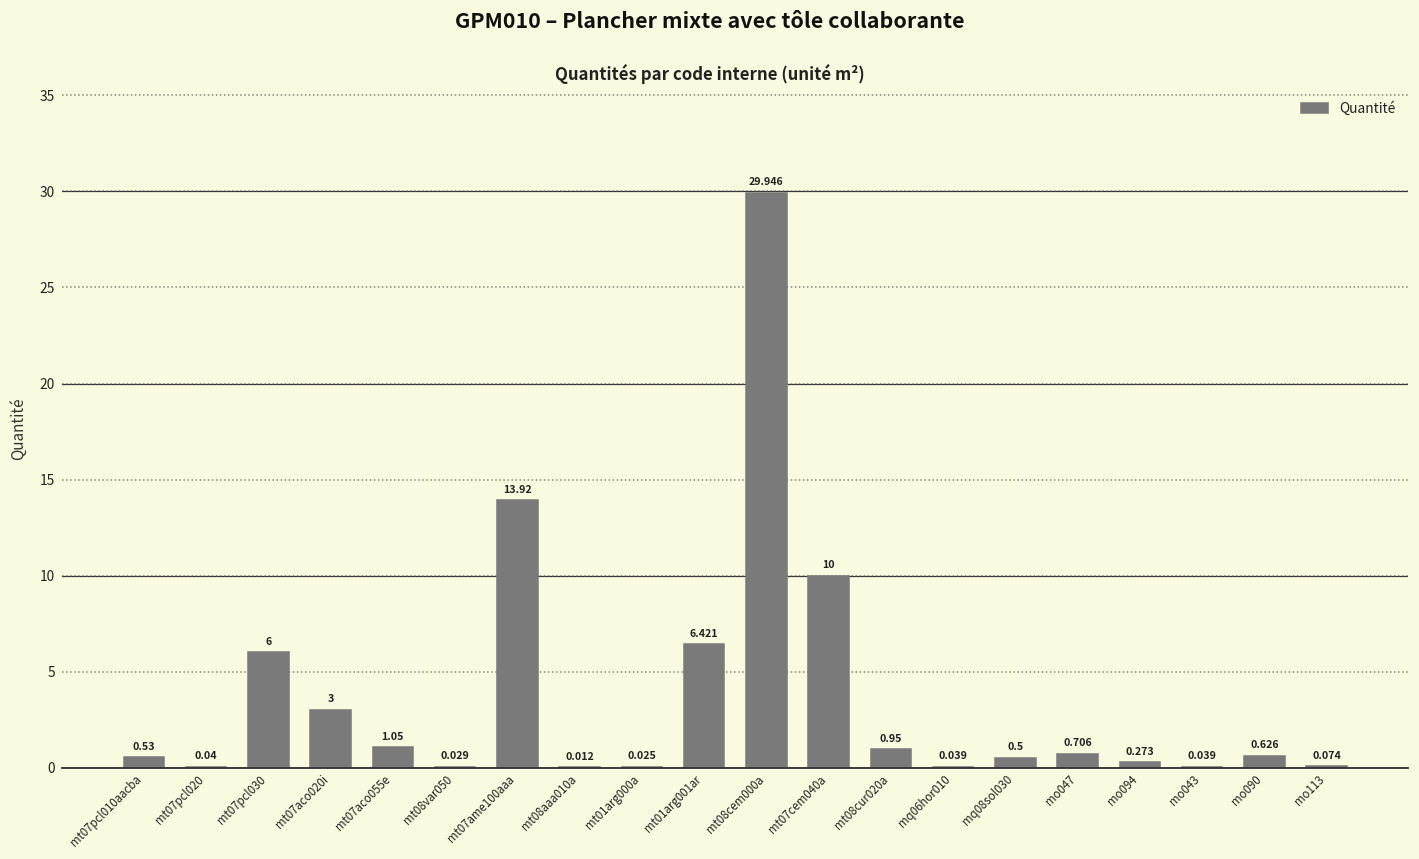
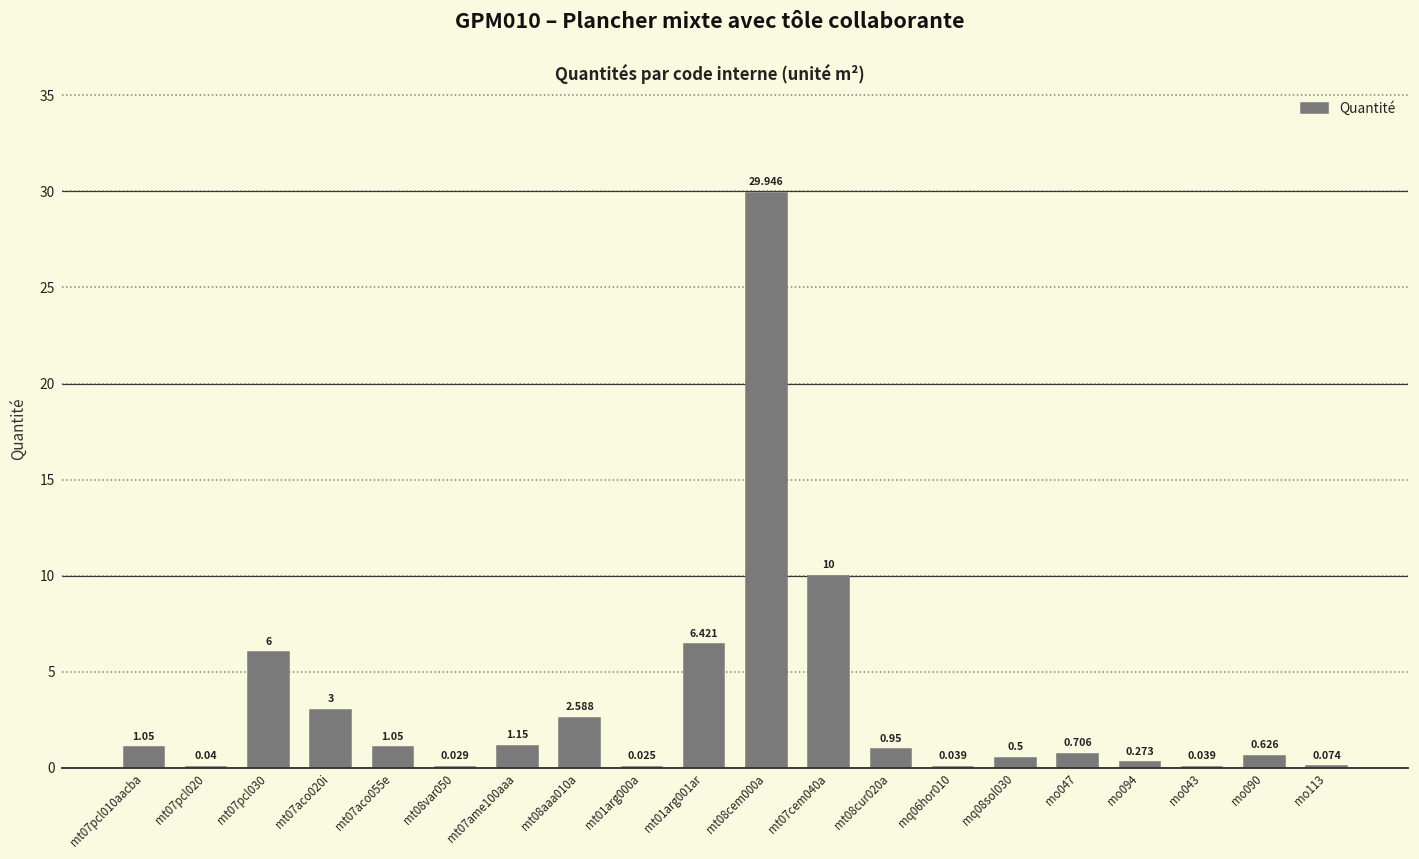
  {
-   "mt07pcl010aacba": 0.53,
+   "mt07pcl010aacba": 1.05,
    "mt07pcl020": 0.04,
    "mt07pcl030": 6,
    "mt07aco020i": 3,
    "mt07aco055e": 1.05,
    "mt08var050": 0.029,
-   "mt07ame100aaa": 13.92,
-   "mt08aaa010a": 0.012,
+   "mt07ame100aaa": 1.15,
+   "mt08aaa010a": 2.588,
    "mt01arg000a": 0.025,
    "mt01arg001ar": 6.421,
    "mt08cem000a": 29.946,
    "mt07cem040a": 10,
    "mt08cur020a": 0.95,
    "mq06hor010": 0.039,
    "mq08sol030": 0.5,
    "mo047": 0.706,
    "mo094": 0.273,
    "mo043": 0.039,
    "mo090": 0.626,
    "mo113": 0.074
  }
